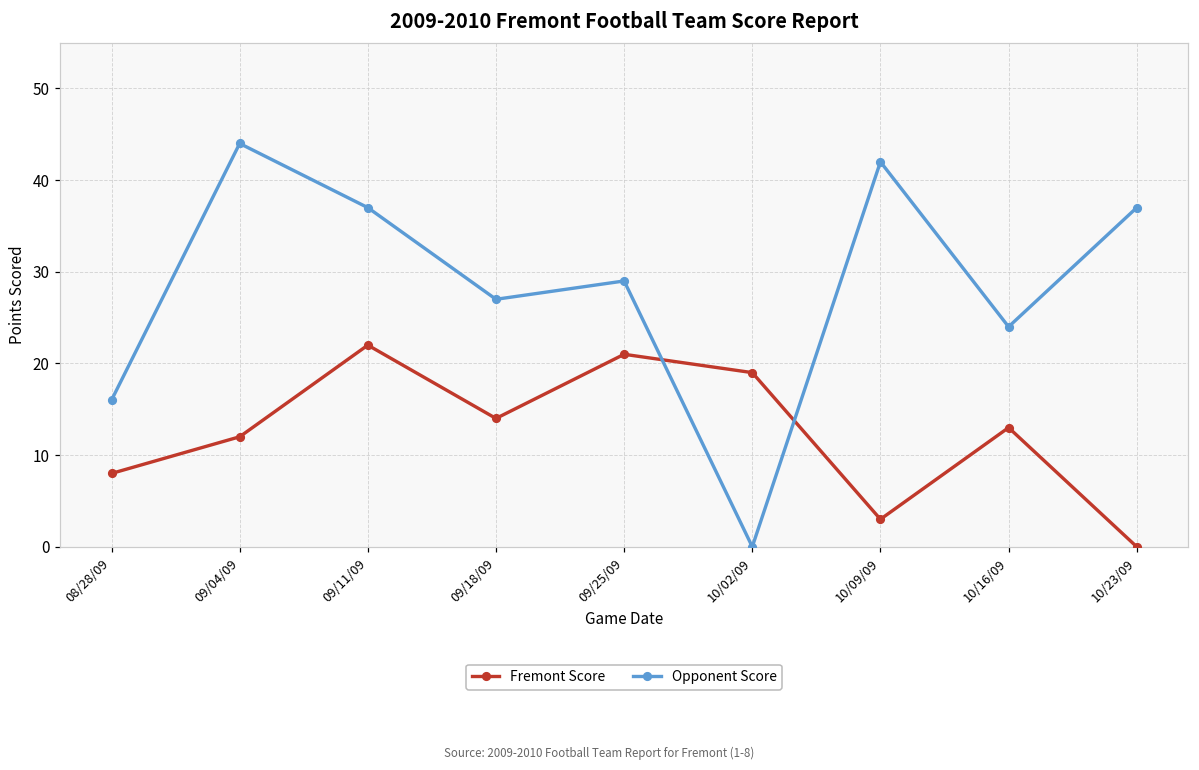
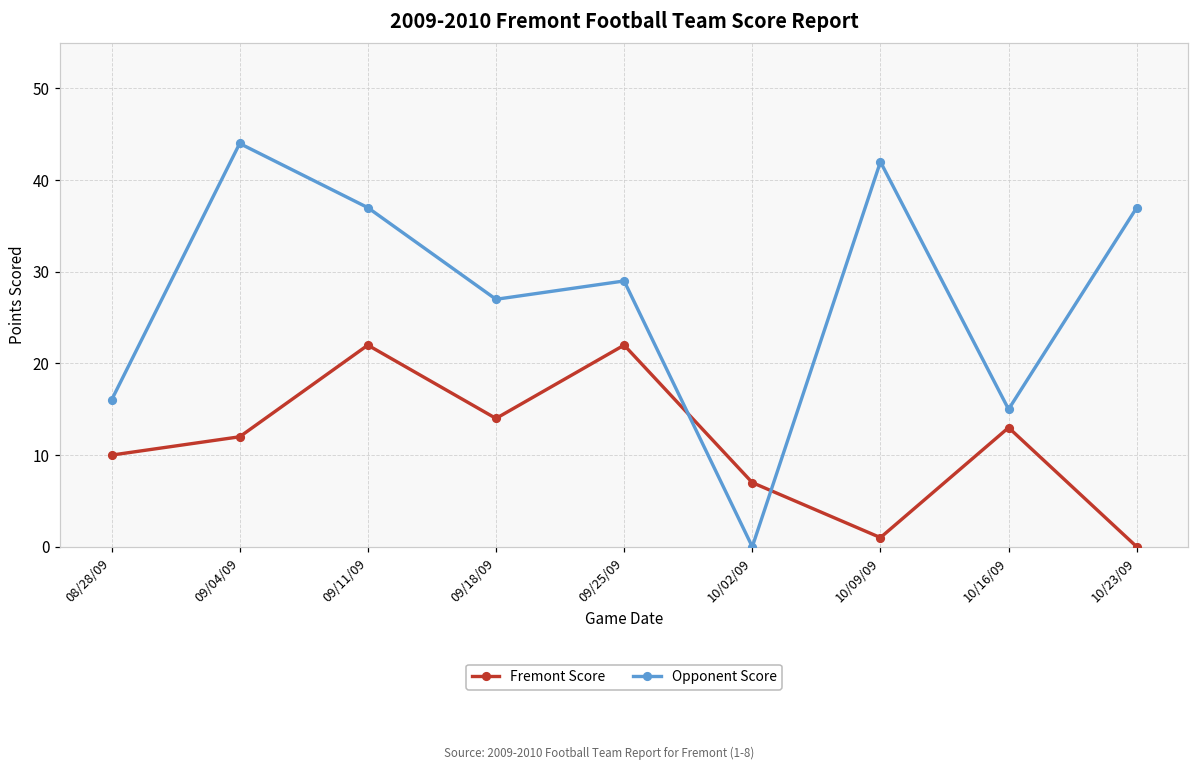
  {
    "Fremont Score": {
-     "08/28/09": 8,
+     "08/28/09": 10,
      "09/04/09": 12,
      "09/11/09": 22,
      "09/18/09": 14,
-     "09/25/09": 21,
-     "10/02/09": 19,
-     "10/09/09": 3,
+     "09/25/09": 22,
+     "10/02/09": 7,
+     "10/09/09": 1,
      "10/16/09": 13,
      "10/23/09": 0
    },
    "Opponent Score": {
      "08/28/09": 16,
      "09/04/09": 44,
      "09/11/09": 37,
      "09/18/09": 27,
      "09/25/09": 29,
      "10/02/09": 0,
      "10/09/09": 42,
-     "10/16/09": 24,
+     "10/16/09": 15,
      "10/23/09": 37
    }
  }
